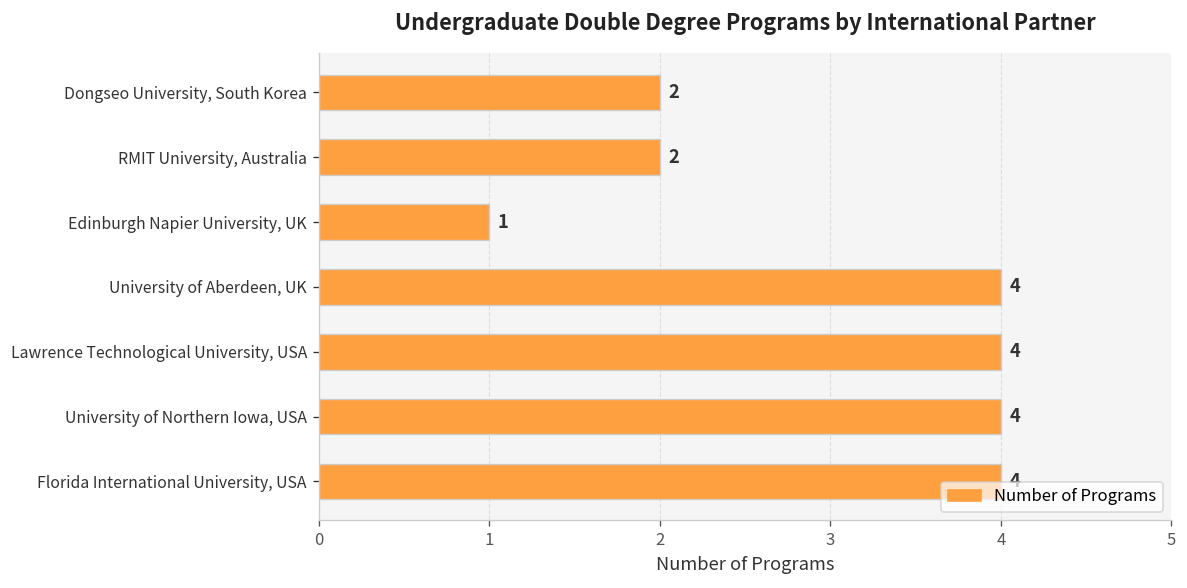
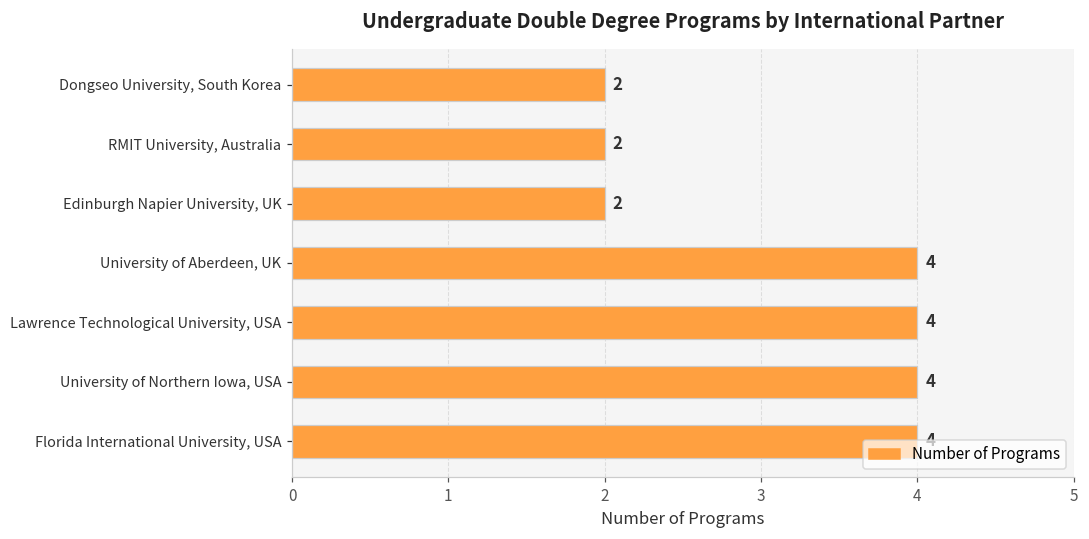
  {
    "Dongseo University, South Korea": 2,
    "RMIT University, Australia": 2,
-   "Edinburgh Napier University, UK": 1,
+   "Edinburgh Napier University, UK": 2,
    "University of Aberdeen, UK": 4,
    "Lawrence Technological University, USA": 4,
    "University of Northern Iowa, USA": 4
  }
